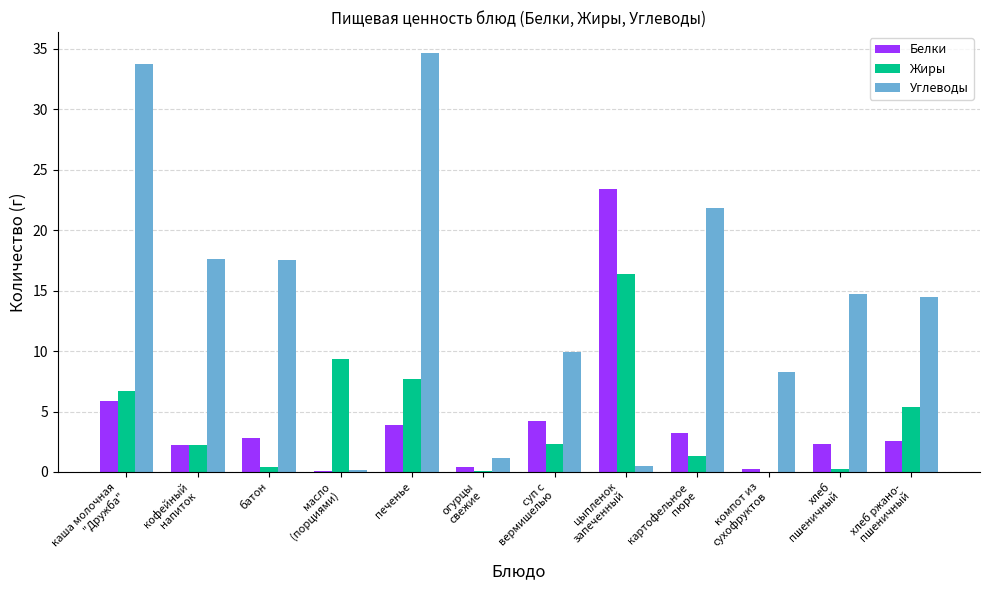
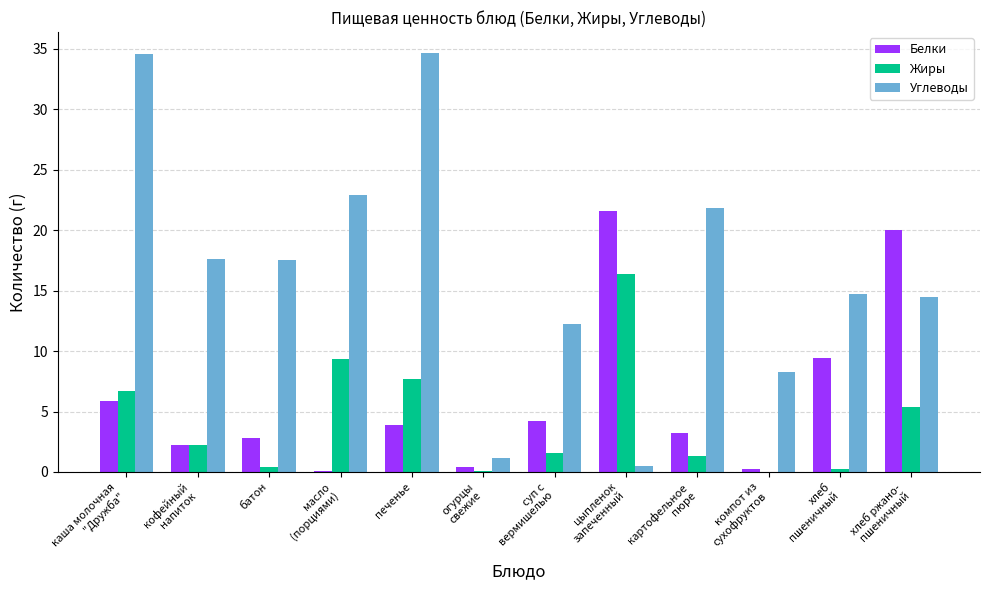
  {
    "Белки": {
      "каша молочная \"Дружба\"": 5.8,
      "кофейный напиток": 2.2,
      "батон": 2.8,
      "печенье": 3.9,
      "огурцы свежие": 0.4,
      "суп с вермишелью": 4.2,
-     "цыпленок запеченный": 23.4,
+     "цыпленок запеченный": 21.6,
      "картофельное пюре": 3.3,
      "компот из сухофруктов": 0.2,
-     "хлеб пшеничный": 2.3,
-     "хлеб ржано- пшеничный": 2.6
+     "хлеб пшеничный": 9.4,
+     "хлеб ржано- пшеничный": 20.0
    },
    "Жиры": {
      "каша молочная \"Дружба\"": 6.7,
      "кофейный напиток": 2.3,
      "батон": 0.4,
      "масло (порциями)": 9.4,
      "печенье": 7.7,
-     "суп с вермишелью": 2.3,
+     "суп с вермишелью": 1.6,
      "цыпленок запеченный": 16.4,
      "картофельное пюре": 1.3,
      "компот из сухофруктов": 0.0,
      "хлеб пшеничный": 0.2,
      "хлеб ржано- пшеничный": 5.4
    },
    "Углеводы": {
-     "каша молочная \"Дружба\"": 33.8,
+     "каша молочная \"Дружба\"": 34.5,
      "кофейный напиток": 17.6,
      "батон": 17.5,
-     "масло (порциями)": 0.1,
+     "масло (порциями)": 22.9,
      "печенье": 34.7,
      "огурцы свежие": 1.1,
-     "суп с вермишелью": 10.0,
+     "суп с вермишелью": 12.3,
      "цыпленок запеченный": 0.5,
      "картофельное пюре": 21.8,
      "компот из сухофруктов": 8.3,
      "хлеб пшеничный": 14.8,
      "хлеб ржано- пшеничный": 14.5
    }
  }
